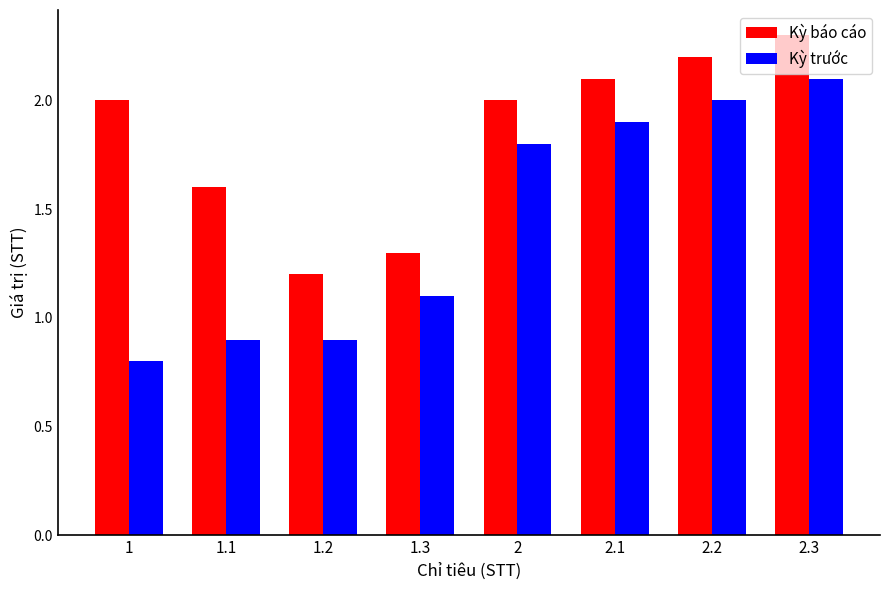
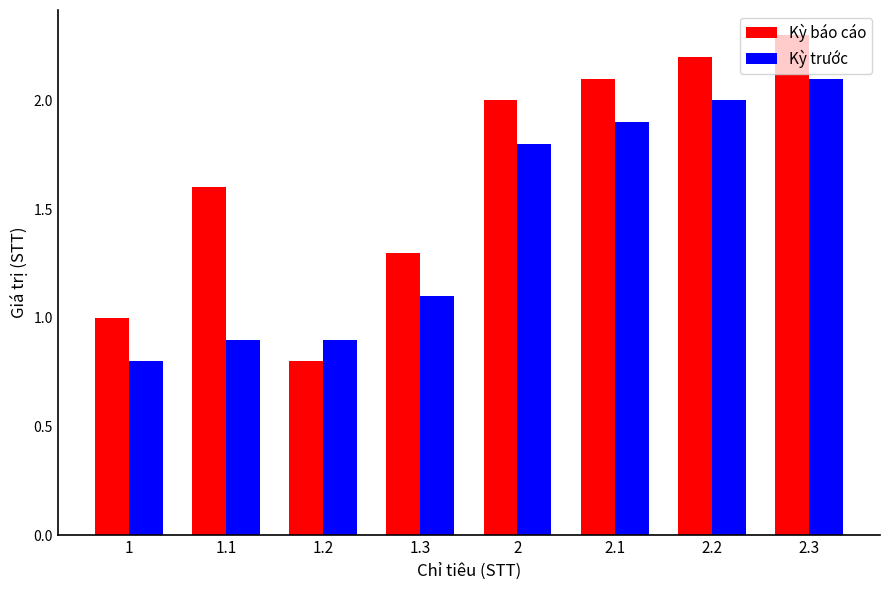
  {
    "Kỳ báo cáo": {
-     "1": 2,
+     "1": 1,
      "1.1": 1.6,
-     "1.2": 1.2,
+     "1.2": 0.8,
      "1.3": 1.3,
      "2": 2.0,
      "2.1": 2.1,
      "2.2": 2.2
    },
    "Kỳ trước": {
      "1": 0.8,
      "1.1": 0.9,
      "1.2": 0.9,
      "1.3": 1.1,
      "2": 1.8,
      "2.1": 1.9,
      "2.2": 2.0,
      "2.3": 2.1
    }
  }
